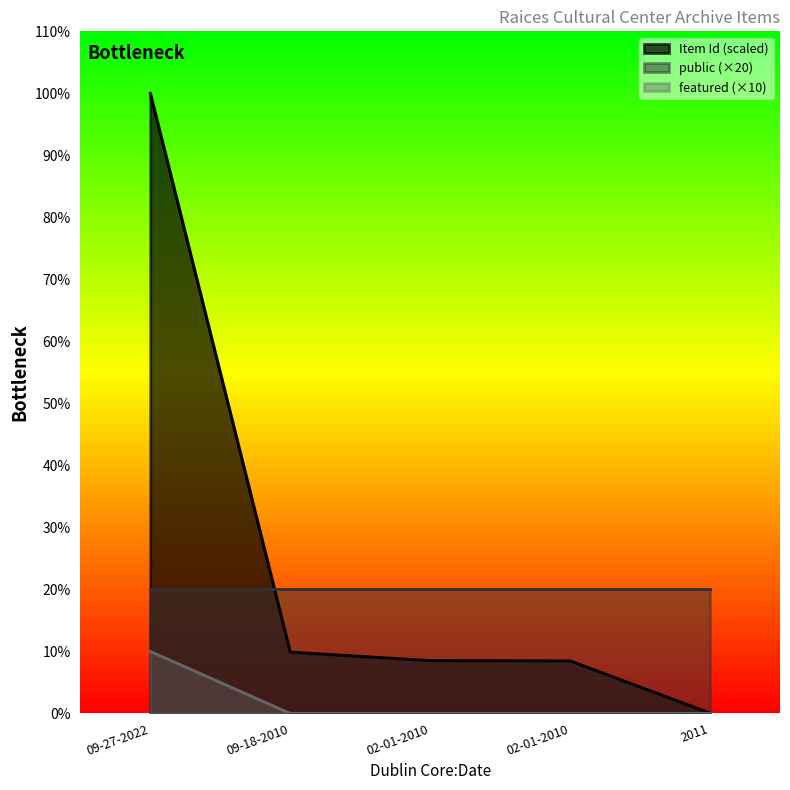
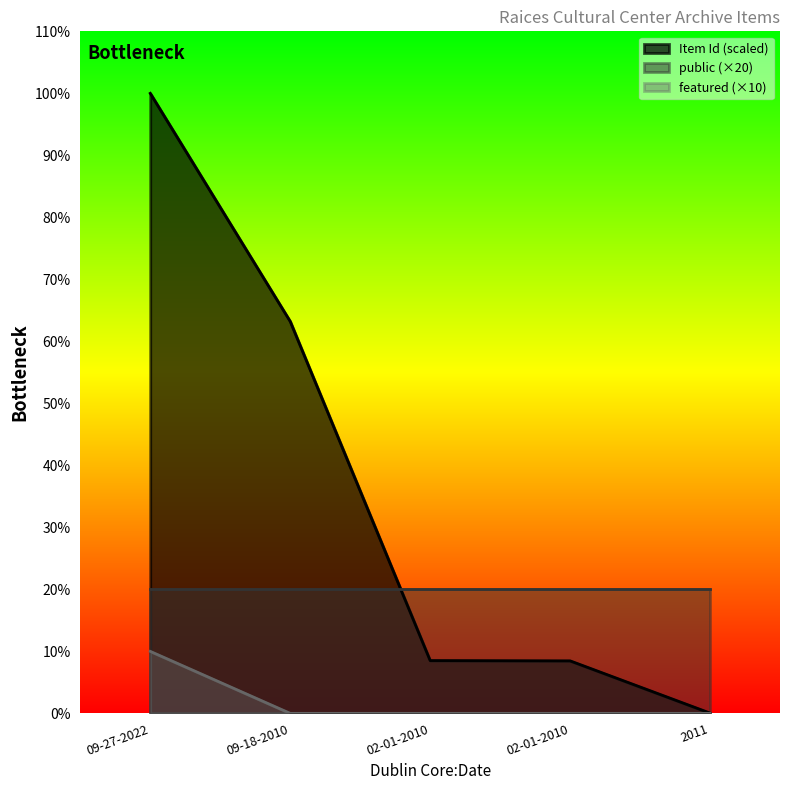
  {
    "Item Id (scaled)": {
      "09-27-2022": "100%",
-     "09-18-2010": "10%"
+     "09-18-2010": "63%"
    },
    "public (×20)": {
      "09-27-2022": "20%",
      "09-18-2010": "20%",
      "2011": "20%"
    },
    "featured (×10)": {
      "09-27-2022": "10%",
      "09-18-2010": "0%"
    }
  }
